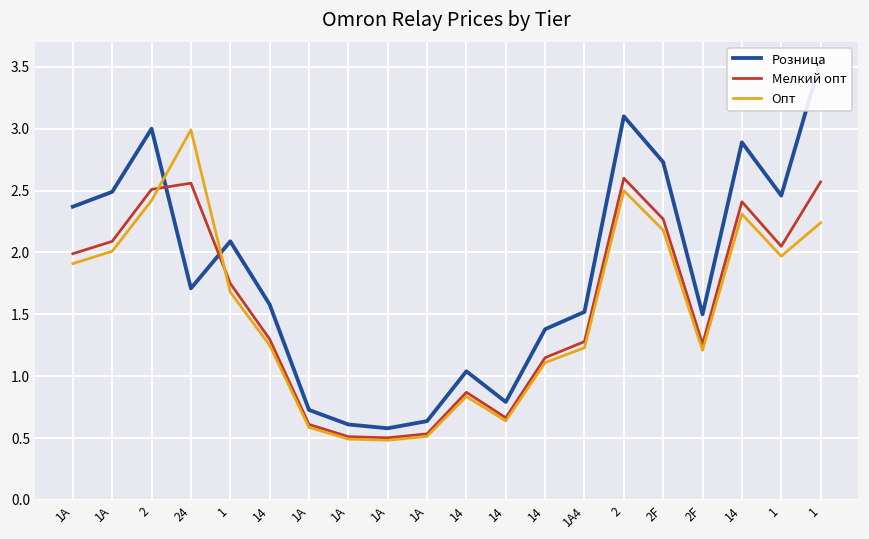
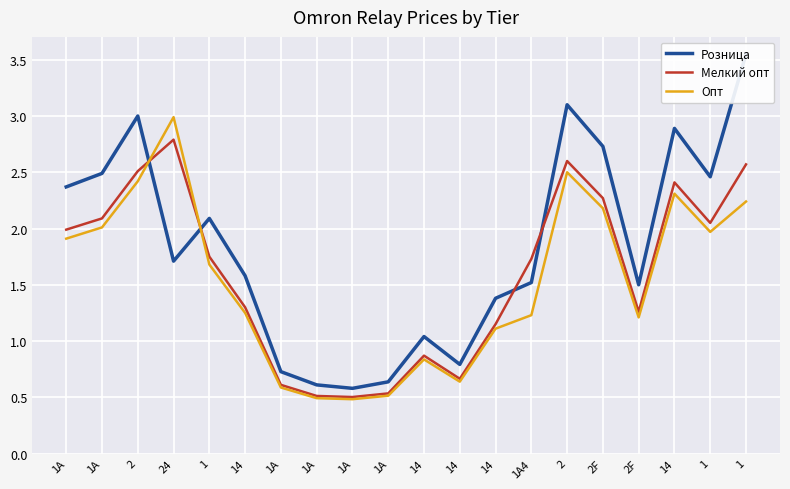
  {
    "Розница": {
      "24": 1.71,
      "1A4": 1.52
    },
    "Мелкий опт": {
-     "24": 2.56,
-     "1A4": 1.28
+     "24": 2.79,
+     "1A4": 1.73
    },
    "Опт": {
      "24": 2.99,
      "1A4": 1.23
    }
  }
